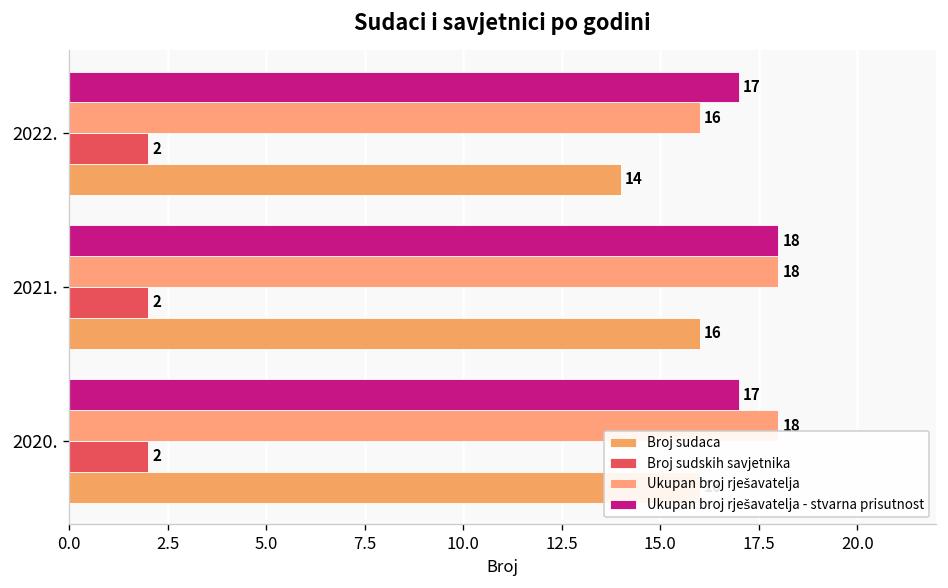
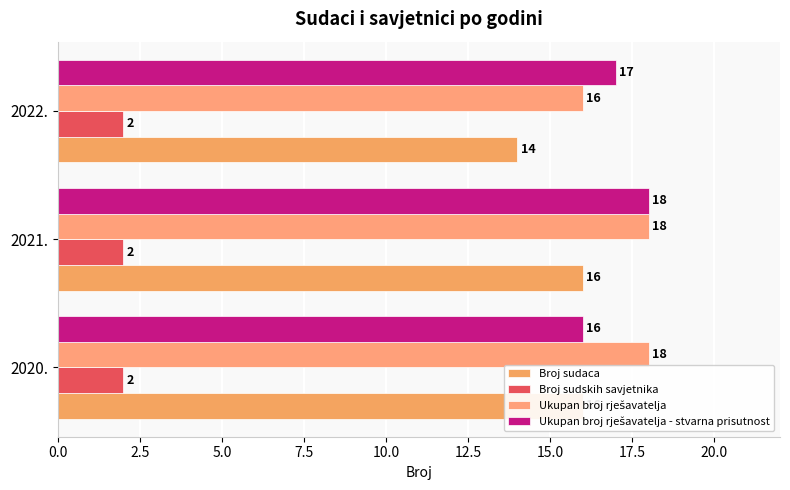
  {
    "Broj sudskih savjetnika": {
      "2022.": 2,
      "2021.": 2,
      "2020.": 2
    },
    "Ukupan broj rješavatelja - stvarna prisutnost": {
      "2022.": 17,
      "2021.": 18,
-     "2020.": 17
+     "2020.": 16
    }
  }
